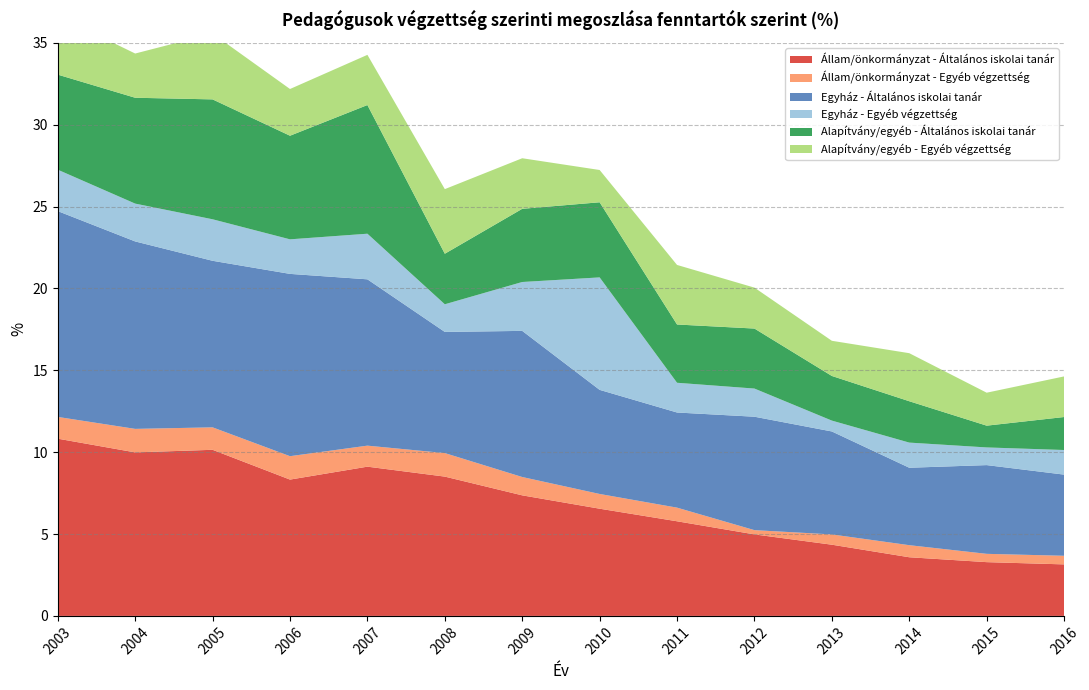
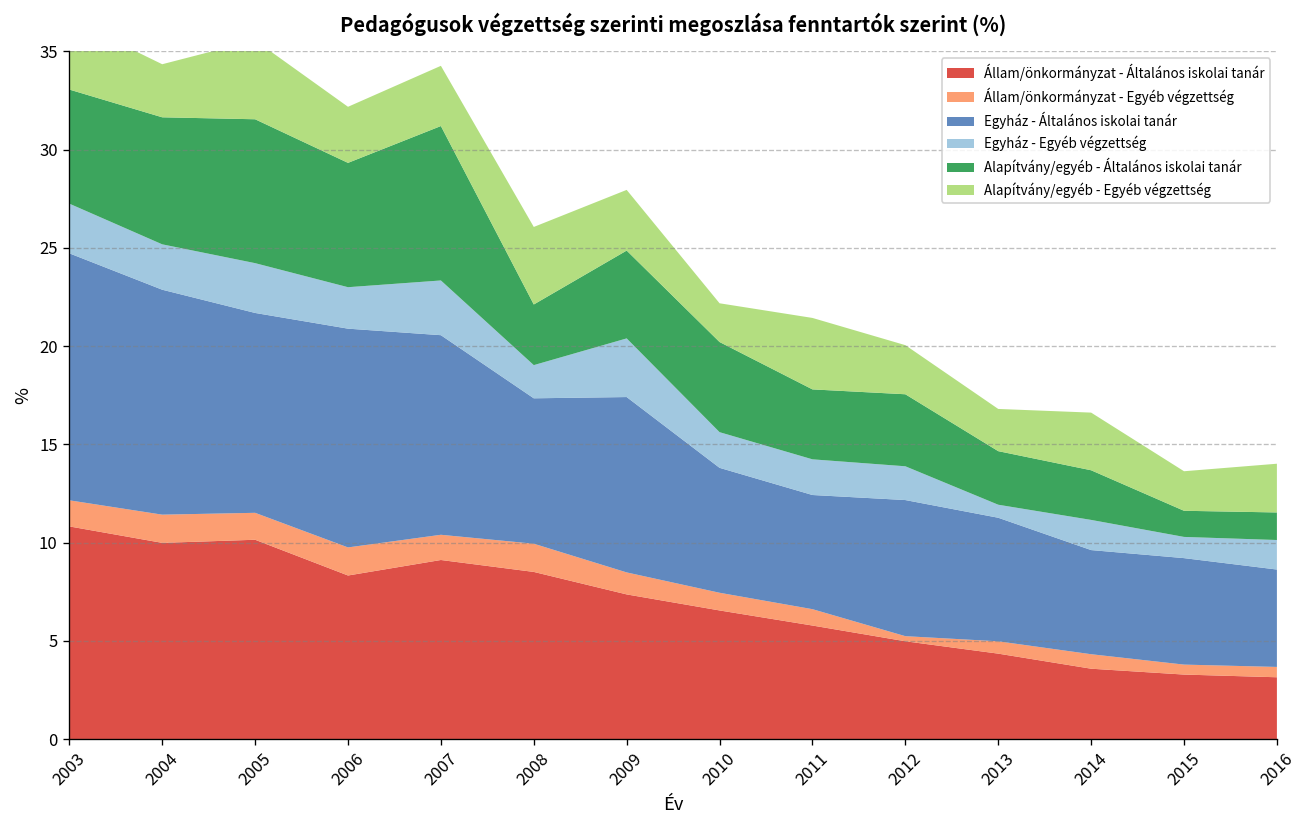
  {
    "Állam/önkormányzat - Általános iskolai tanár": {
      "2003": 10.8,
      "2004": 10.0,
      "2005": 10.1,
      "2006": 8.3,
      "2007": 9.1,
      "2008": 8.5,
      "2009": 7.4,
      "2010": 6.5,
      "2011": 5.8,
      "2012": 5.0,
      "2013": 4.3,
      "2014": 3.6,
      "2015": 3.3,
      "2016": 3.1
    },
    "Állam/önkormányzat - Egyéb végzettség": {
      "2003": 1.3,
      "2004": 1.4,
      "2005": 1.4,
      "2006": 1.4,
      "2007": 1.3,
      "2008": 1.4,
      "2009": 1.1,
      "2010": 0.9,
      "2011": 0.8,
      "2012": 0.3,
      "2013": 0.6,
      "2014": 0.7,
      "2015": 0.5,
      "2016": 0.5
    },
    "Egyház - Általános iskolai tanár": {
      "2003": 12.6,
      "2004": 11.4,
      "2005": 10.2,
      "2006": 11.1,
      "2007": 10.2,
      "2008": 7.4,
      "2009": 8.9,
      "2010": 6.4,
      "2011": 5.8,
      "2012": 6.9,
      "2013": 6.3,
-     "2014": 4.7,
+     "2014": 5.3,
      "2015": 5.4,
      "2016": 5.0
    },
    "Egyház - Egyéb végzettség": {
      "2003": 2.5,
      "2004": 2.3,
      "2005": 2.5,
      "2006": 2.1,
      "2007": 2.8,
      "2008": 1.7,
      "2009": 3.0,
-     "2010": 6.9,
+     "2010": 1.8,
      "2011": 1.8,
      "2012": 1.7,
      "2013": 0.7,
      "2014": 1.5,
      "2015": 1.1,
      "2016": 1.5
    },
    "Alapítvány/egyéb - Általános iskolai tanár": {
      "2003": 5.8,
      "2004": 6.5,
      "2005": 7.3,
      "2006": 6.3,
      "2007": 7.9,
      "2008": 3.1,
      "2009": 4.5,
      "2010": 4.6,
      "2011": 3.6,
      "2012": 3.7,
      "2013": 2.7,
      "2014": 2.5,
      "2015": 1.3,
-     "2016": 2.0
+     "2016": 1.4
    },
    "Alapítvány/egyéb - Egyéb végzettség": {
      "2004": 2.7,
      "2006": 2.9,
      "2007": 3.1,
      "2008": 3.9,
      "2009": 3.1,
      "2010": 2.0,
      "2011": 3.6,
      "2012": 2.5,
      "2013": 2.1,
      "2014": 2.9,
      "2015": 2.0,
      "2016": 2.5
    }
  }
